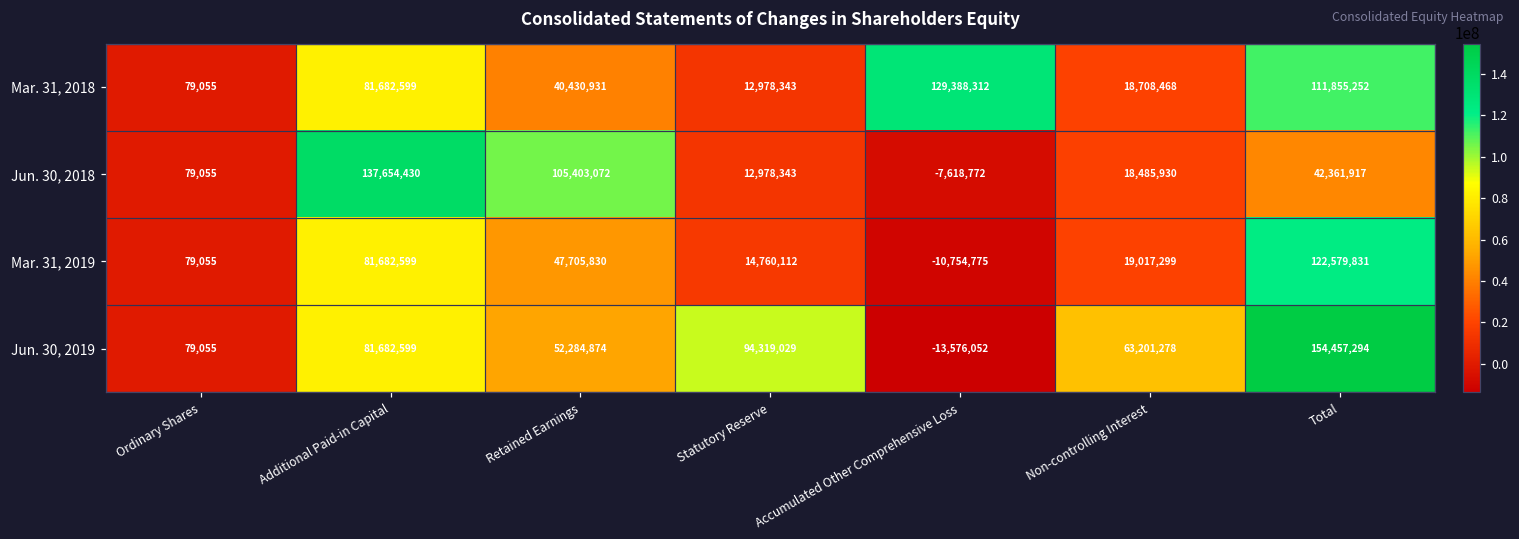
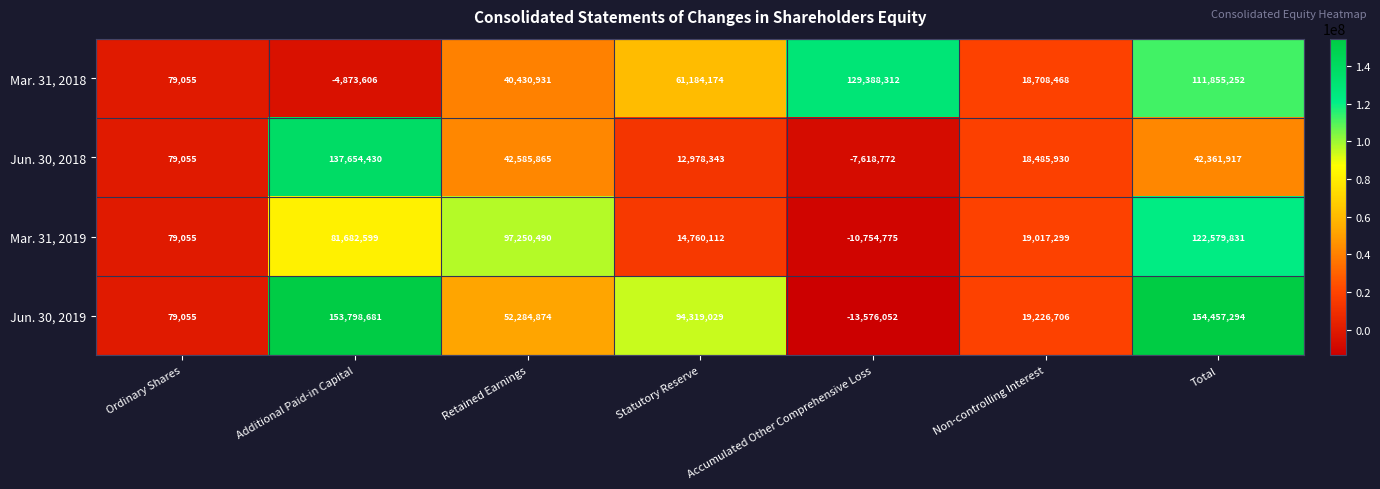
  {
    "Mar. 31, 2018": {
      "Ordinary Shares": "79,055",
-     "Additional Paid-in Capital": "81,682,599",
+     "Additional Paid-in Capital": "-4,873,606",
      "Retained Earnings": "40,430,931",
-     "Statutory Reserve": "12,978,343",
+     "Statutory Reserve": "61,184,174",
      "Accumulated Other Comprehensive Loss": "129,388,312",
      "Non-controlling Interest": "18,708,468",
      "Total": "111,855,252"
    },
    "Jun. 30, 2018": {
      "Ordinary Shares": "79,055",
      "Additional Paid-in Capital": "137,654,430",
-     "Retained Earnings": "105,403,072",
+     "Retained Earnings": "42,585,865",
      "Statutory Reserve": "12,978,343",
      "Accumulated Other Comprehensive Loss": "-7,618,772",
      "Non-controlling Interest": "18,485,930",
      "Total": "42,361,917"
    },
    "Mar. 31, 2019": {
      "Ordinary Shares": "79,055",
      "Additional Paid-in Capital": "81,682,599",
-     "Retained Earnings": "47,705,830",
+     "Retained Earnings": "97,250,490",
      "Statutory Reserve": "14,760,112",
      "Accumulated Other Comprehensive Loss": "-10,754,775",
      "Non-controlling Interest": "19,017,299",
      "Total": "122,579,831"
    },
    "Jun. 30, 2019": {
      "Ordinary Shares": "79,055",
-     "Additional Paid-in Capital": "81,682,599",
+     "Additional Paid-in Capital": "153,798,681",
      "Retained Earnings": "52,284,874",
      "Statutory Reserve": "94,319,029",
      "Accumulated Other Comprehensive Loss": "-13,576,052",
-     "Non-controlling Interest": "63,201,278",
+     "Non-controlling Interest": "19,226,706",
      "Total": "154,457,294"
    }
  }
